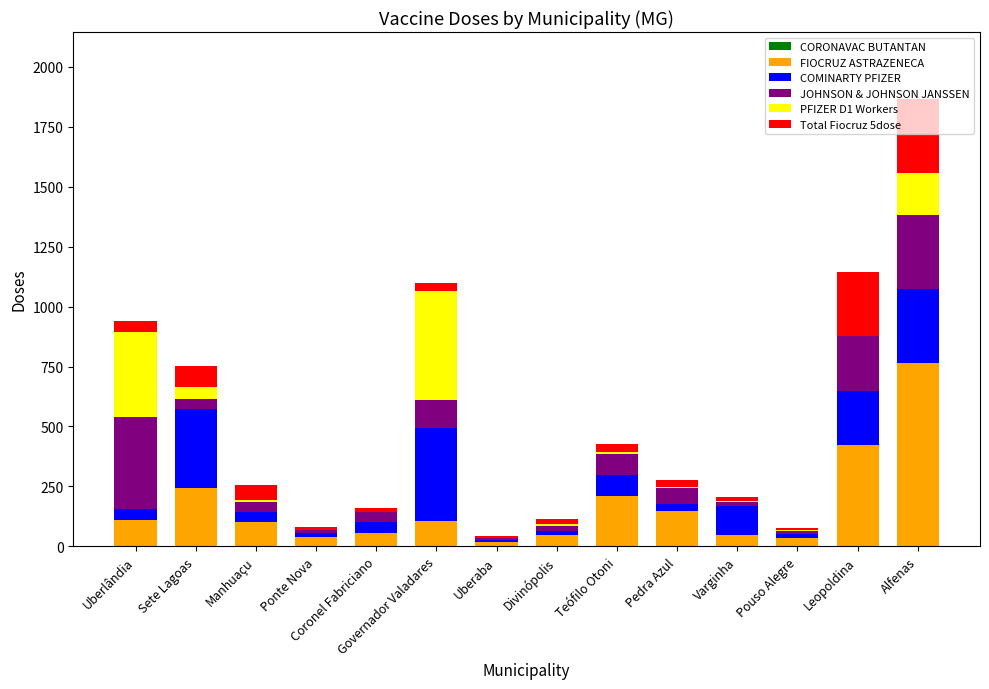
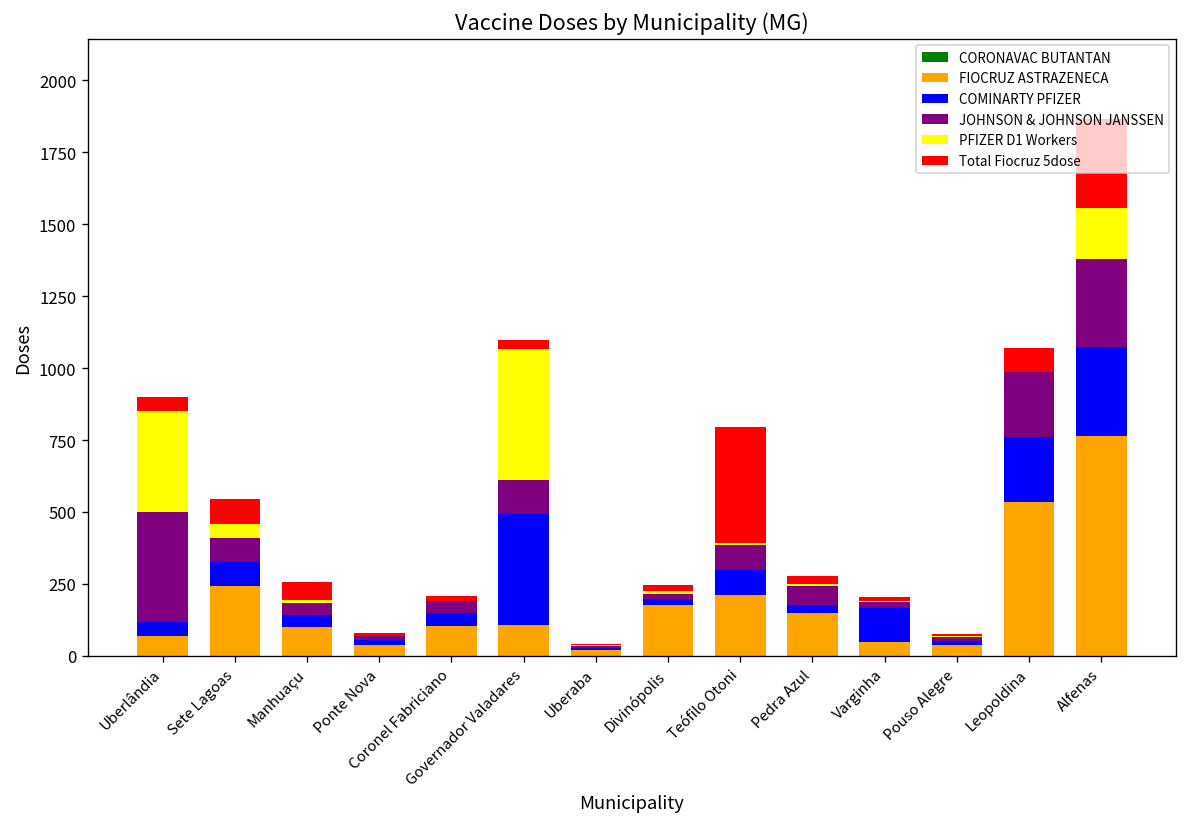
  {
    "CORONAVAC BUTANTAN": {
      "Uberlândia": 0,
      "Sete Lagoas": 0,
      "Manhuaçu": 0,
      "Ponte Nova": 0,
      "Coronel Fabriciano": 0,
      "Governador Valadares": 0,
      "Uberaba": 0,
      "Divinópolis": 0,
      "Teófilo Otoni": 0,
      "Pedra Azul": 0,
      "Varginha": 0,
      "Pouso Alegre": 0,
      "Leopoldina": 0,
      "Alfenas": 0
    },
    "FIOCRUZ ASTRAZENECA": {
-     "Uberlândia": 110,
+     "Uberlândia": 70,
      "Sete Lagoas": 240,
      "Manhuaçu": 100,
      "Ponte Nova": 40,
-     "Coronel Fabriciano": 60,
+     "Coronel Fabriciano": 100,
      "Governador Valadares": 110,
      "Uberaba": 20,
-     "Divinópolis": 50,
+     "Divinópolis": 180,
      "Teófilo Otoni": 210,
      "Pedra Azul": 150,
      "Varginha": 50,
      "Pouso Alegre": 40,
-     "Leopoldina": 420,
+     "Leopoldina": 540,
      "Alfenas": 760
    },
    "COMINARTY PFIZER": {
      "Uberlândia": 50,
-     "Sete Lagoas": 330,
+     "Sete Lagoas": 80,
      "Manhuaçu": 40,
      "Ponte Nova": 20,
      "Coronel Fabriciano": 40,
      "Governador Valadares": 390,
      "Divinópolis": 20,
      "Teófilo Otoni": 90,
      "Pedra Azul": 30,
      "Varginha": 120,
      "Pouso Alegre": 10,
      "Leopoldina": 230,
      "Alfenas": 310
    },
    "JOHNSON & JOHNSON JANSSEN": {
      "Uberlândia": 380,
-     "Sete Lagoas": 40,
+     "Sete Lagoas": 80,
      "Manhuaçu": 40,
      "Ponte Nova": 20,
      "Coronel Fabriciano": 40,
      "Governador Valadares": 120,
      "Divinópolis": 20,
      "Teófilo Otoni": 90,
      "Pedra Azul": 60,
      "Varginha": 20,
      "Pouso Alegre": 20,
      "Leopoldina": 230,
      "Alfenas": 310
    },
    "PFIZER D1 Workers": {
      "Uberlândia": 350,
      "Sete Lagoas": 50,
      "Ponte Nova": 0,
      "Coronel Fabriciano": 0,
      "Governador Valadares": 460,
      "Leopoldina": 0,
      "Alfenas": 180
    },
    "Total Fiocruz 5dose": {
      "Uberlândia": 50,
      "Sete Lagoas": 90,
      "Manhuaçu": 60,
      "Coronel Fabriciano": 20,
      "Governador Valadares": 30,
      "Divinópolis": 20,
-     "Teófilo Otoni": 40,
+     "Teófilo Otoni": 400,
      "Pedra Azul": 30,
      "Varginha": 20,
-     "Leopoldina": 270
+     "Leopoldina": 80
    }
  }
